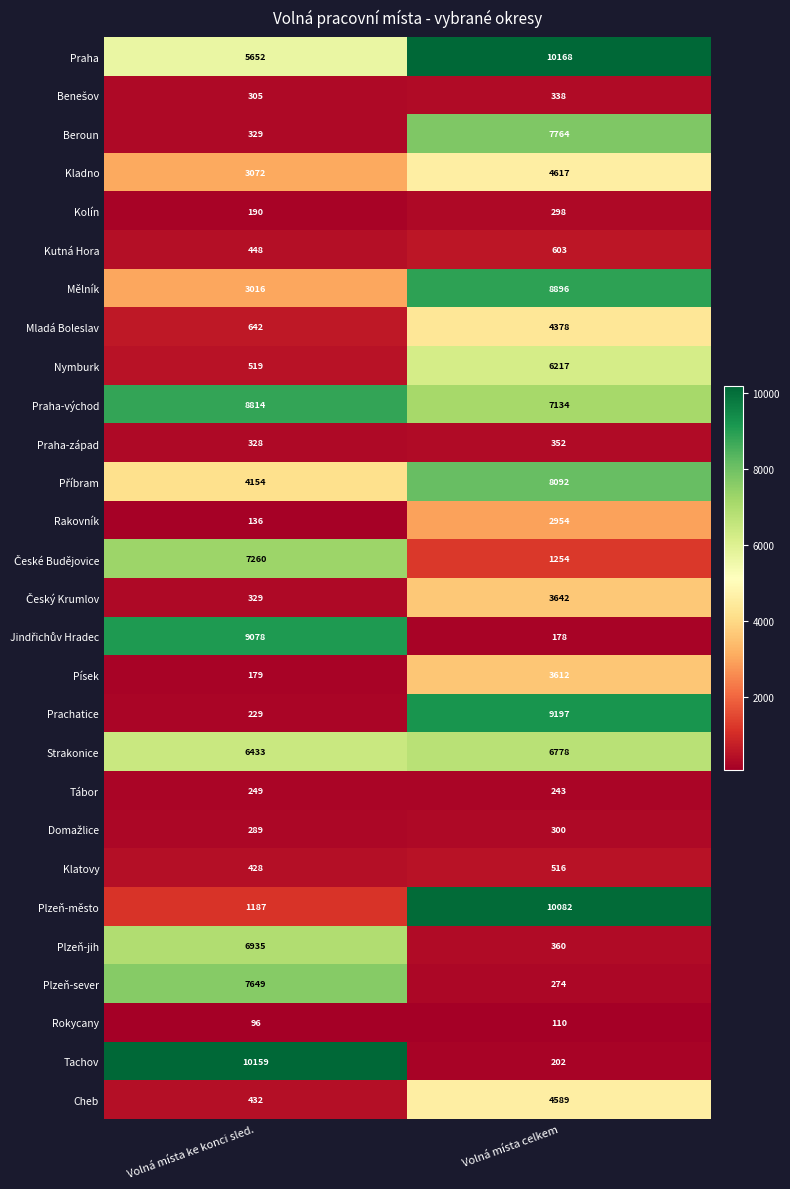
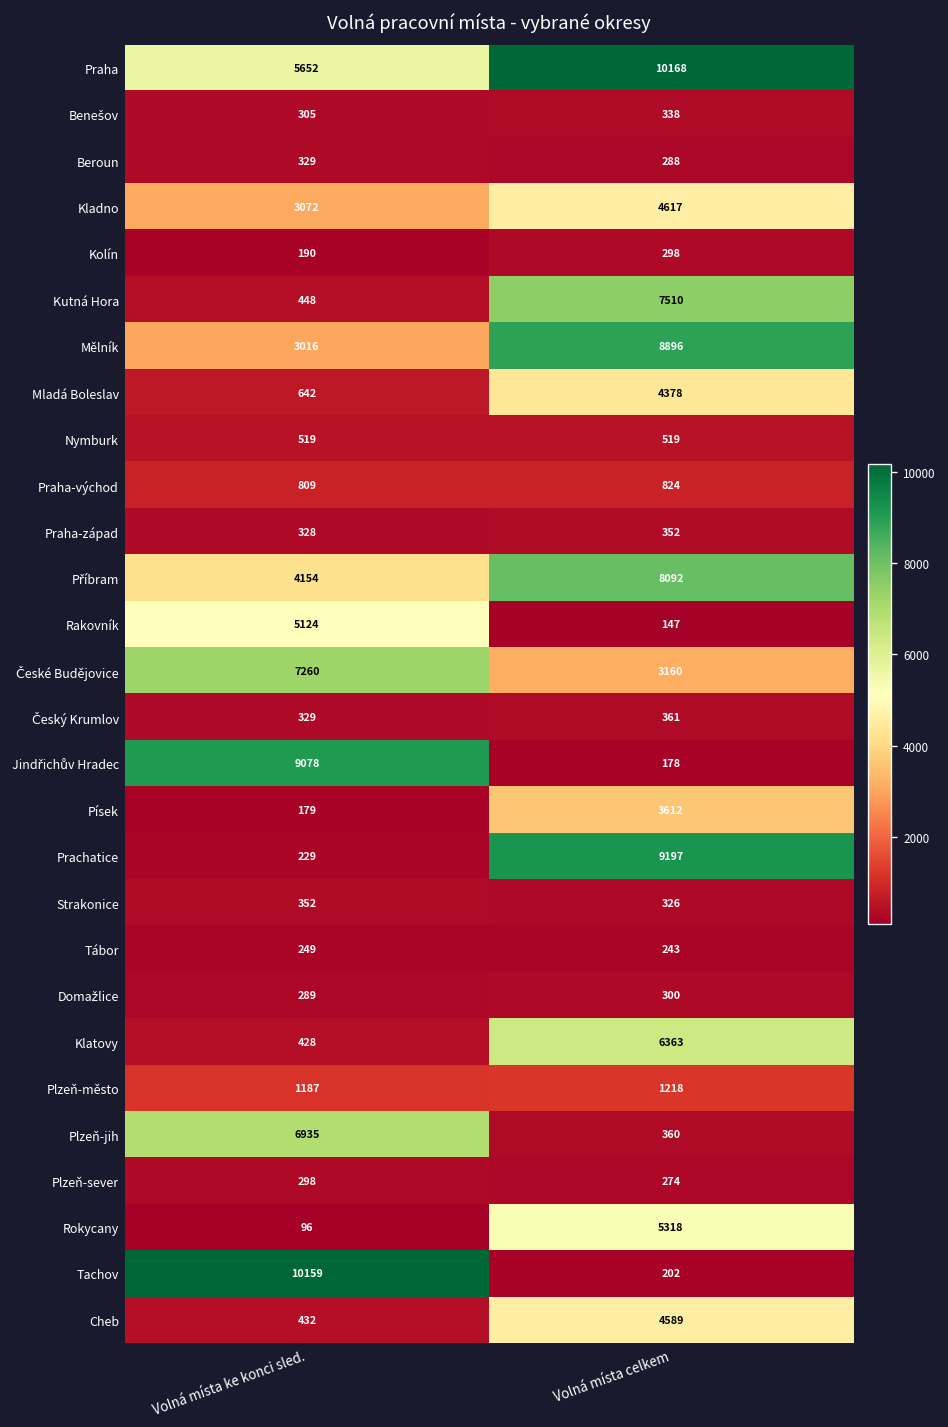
  {
    "Praha": {
      "Volná místa ke konci sled.": 5652,
      "Volná místa celkem": 10168
    },
    "Benešov": {
      "Volná místa ke konci sled.": 305,
      "Volná místa celkem": 338
    },
    "Beroun": {
      "Volná místa ke konci sled.": 329,
-     "Volná místa celkem": 7764
+     "Volná místa celkem": 288
    },
    "Kladno": {
      "Volná místa ke konci sled.": 3072,
      "Volná místa celkem": 4617
    },
    "Kolín": {
      "Volná místa ke konci sled.": 190,
      "Volná místa celkem": 298
    },
    "Kutná Hora": {
      "Volná místa ke konci sled.": 448,
-     "Volná místa celkem": 603
+     "Volná místa celkem": 7510
    },
    "Mělník": {
      "Volná místa ke konci sled.": 3016,
      "Volná místa celkem": 8896
    },
    "Mladá Boleslav": {
      "Volná místa ke konci sled.": 642,
      "Volná místa celkem": 4378
    },
    "Nymburk": {
      "Volná místa ke konci sled.": 519,
-     "Volná místa celkem": 6217
+     "Volná místa celkem": 519
    },
    "Praha-východ": {
-     "Volná místa ke konci sled.": 8814,
-     "Volná místa celkem": 7134
+     "Volná místa ke konci sled.": 809,
+     "Volná místa celkem": 824
    },
    "Praha-západ": {
      "Volná místa ke konci sled.": 328,
      "Volná místa celkem": 352
    },
    "Příbram": {
      "Volná místa ke konci sled.": 4154,
      "Volná místa celkem": 8092
    },
    "Rakovník": {
-     "Volná místa ke konci sled.": 136,
-     "Volná místa celkem": 2954
+     "Volná místa ke konci sled.": 5124,
+     "Volná místa celkem": 147
    },
    "České Budějovice": {
      "Volná místa ke konci sled.": 7260,
-     "Volná místa celkem": 1254
+     "Volná místa celkem": 3160
    },
    "Český Krumlov": {
      "Volná místa ke konci sled.": 329,
-     "Volná místa celkem": 3642
+     "Volná místa celkem": 361
    },
    "Jindřichův Hradec": {
      "Volná místa ke konci sled.": 9078,
      "Volná místa celkem": 178
    },
    "Písek": {
      "Volná místa ke konci sled.": 179,
      "Volná místa celkem": 3612
    },
    "Prachatice": {
      "Volná místa ke konci sled.": 229,
      "Volná místa celkem": 9197
    },
    "Strakonice": {
-     "Volná místa ke konci sled.": 6433,
-     "Volná místa celkem": 6778
+     "Volná místa ke konci sled.": 352,
+     "Volná místa celkem": 326
    },
    "Tábor": {
      "Volná místa ke konci sled.": 249,
      "Volná místa celkem": 243
    },
    "Domažlice": {
      "Volná místa ke konci sled.": 289,
      "Volná místa celkem": 300
    },
    "Klatovy": {
      "Volná místa ke konci sled.": 428,
-     "Volná místa celkem": 516
+     "Volná místa celkem": 6363
    },
    "Plzeň-město": {
      "Volná místa ke konci sled.": 1187,
-     "Volná místa celkem": 10082
+     "Volná místa celkem": 1218
    },
    "Plzeň-jih": {
      "Volná místa ke konci sled.": 6935,
      "Volná místa celkem": 360
    },
    "Plzeň-sever": {
-     "Volná místa ke konci sled.": 7649,
+     "Volná místa ke konci sled.": 298,
      "Volná místa celkem": 274
    },
    "Rokycany": {
      "Volná místa ke konci sled.": 96,
-     "Volná místa celkem": 110
+     "Volná místa celkem": 5318
    },
    "Tachov": {
      "Volná místa ke konci sled.": 10159,
      "Volná místa celkem": 202
    },
    "Cheb": {
      "Volná místa ke konci sled.": 432,
      "Volná místa celkem": 4589
    }
  }
